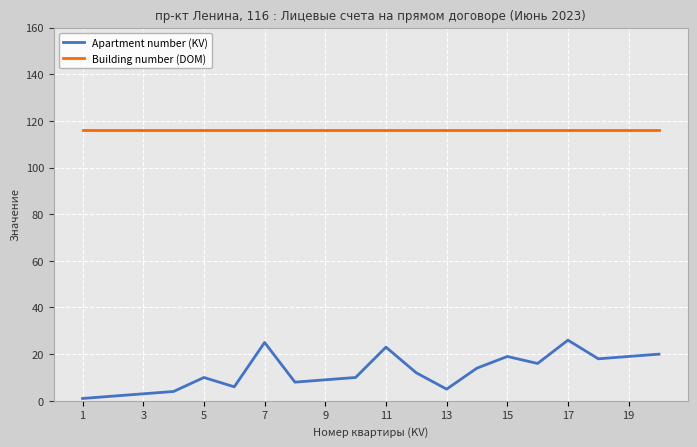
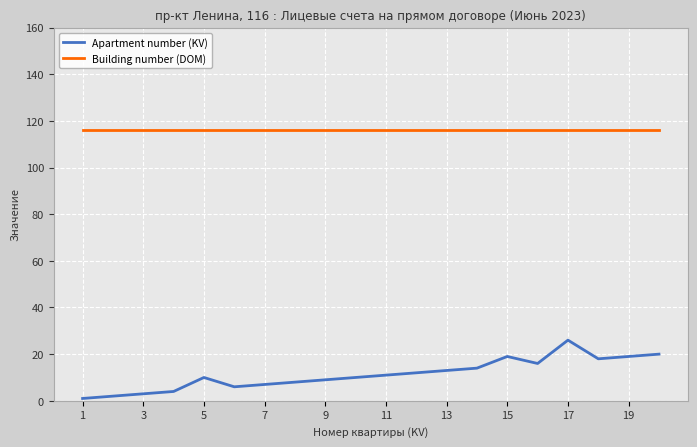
  {
    "Apartment number (KV)": {
      "1": 1,
      "3": 3,
      "5": 10,
-     "7": 25,
+     "7": 7,
      "9": 9,
-     "11": 23,
-     "13": 5,
+     "11": 11,
+     "13": 13,
      "15": 19,
      "17": 26,
      "19": 19
    },
    "Building number (DOM)": {
      "1": 116,
      "3": 116,
      "5": 116,
      "7": 116,
      "9": 116,
      "11": 116,
      "13": 116,
      "15": 116,
      "17": 116,
      "19": 116
    }
  }
